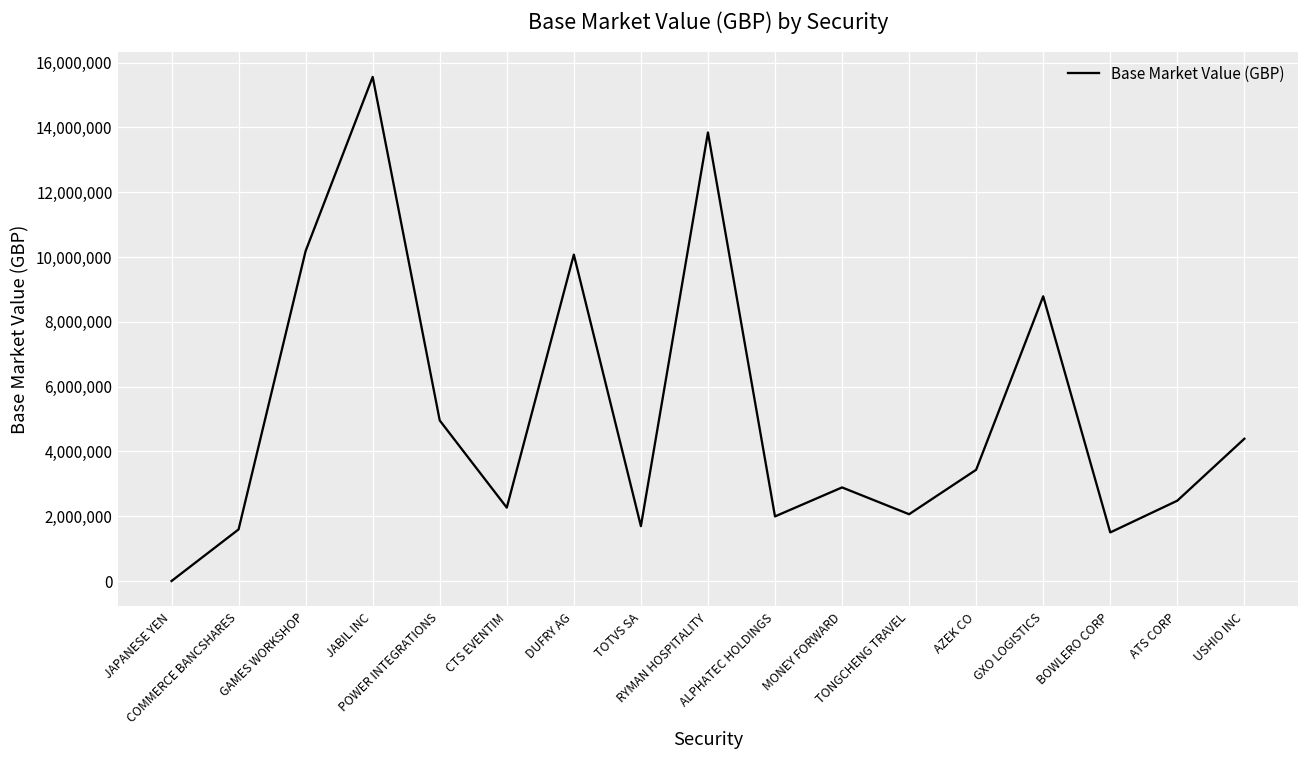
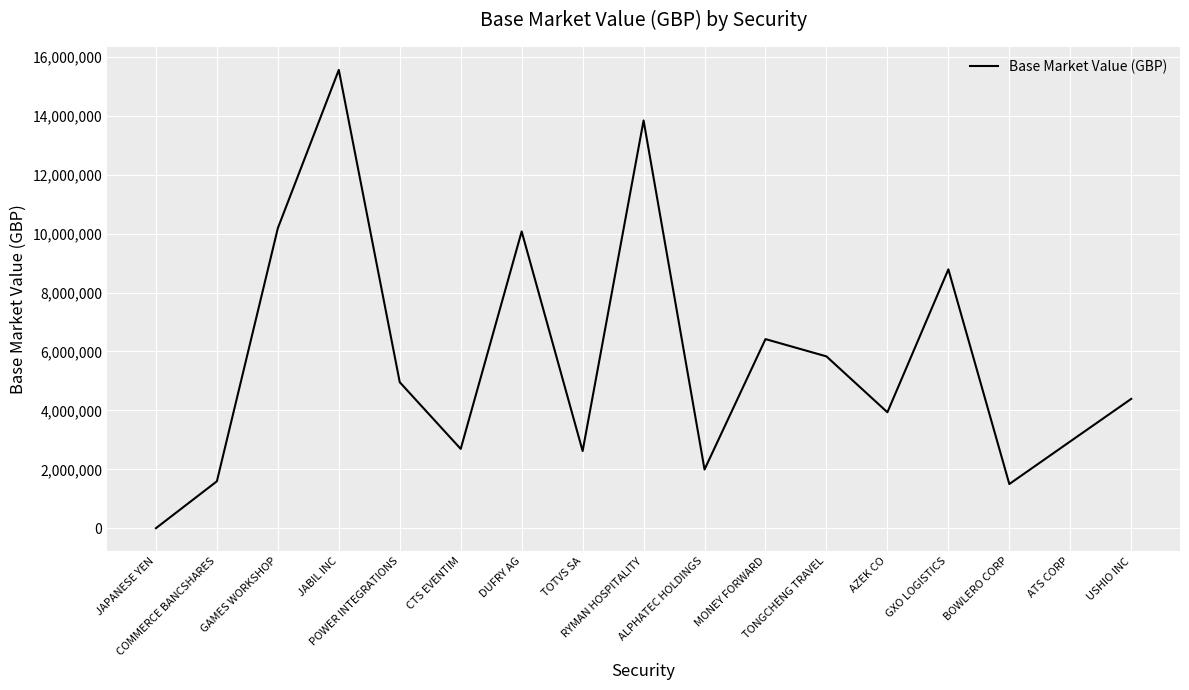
  {
    "JAPANESE YEN": "0",
    "COMMERCE BANCSHARES": "1,600,000",
    "GAMES WORKSHOP": "10,200,000",
    "JABIL INC": "15,600,000",
    "POWER INTEGRATIONS": "5,000,000",
-   "CTS EVENTIM": "2,300,000",
+   "CTS EVENTIM": "2,700,000",
    "DUFRY AG": "10,100,000",
-   "TOTVS SA": "1,700,000",
+   "TOTVS SA": "2,600,000",
    "RYMAN HOSPITALITY": "13,800,000",
    "ALPHATEC HOLDINGS": "2,000,000",
-   "MONEY FORWARD": "2,900,000",
-   "TONGCHENG TRAVEL": "2,100,000",
-   "AZEK CO": "3,400,000",
+   "MONEY FORWARD": "6,400,000",
+   "TONGCHENG TRAVEL": "5,800,000",
+   "AZEK CO": "3,900,000",
    "GXO LOGISTICS": "8,800,000",
    "BOWLERO CORP": "1,500,000",
-   "ATS CORP": "2,500,000",
+   "ATS CORP": "2,900,000",
    "USHIO INC": "4,400,000"
  }
